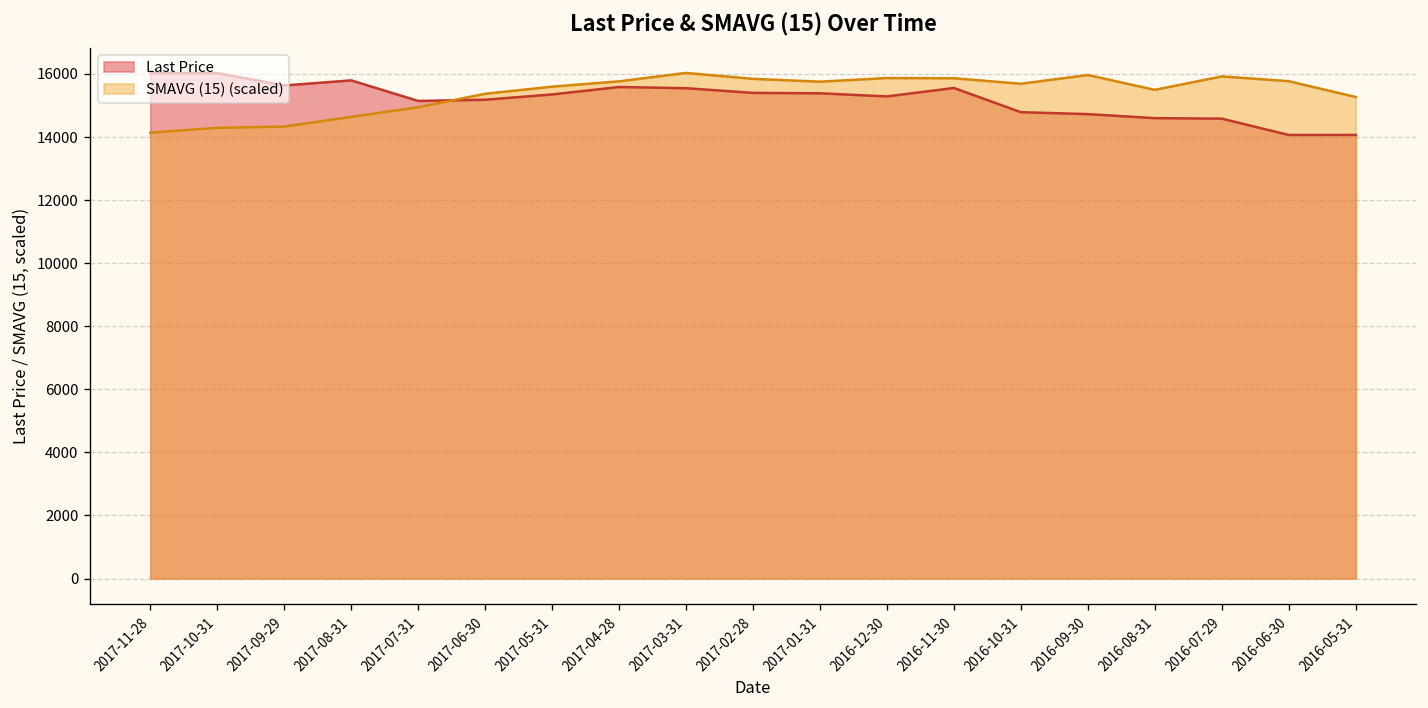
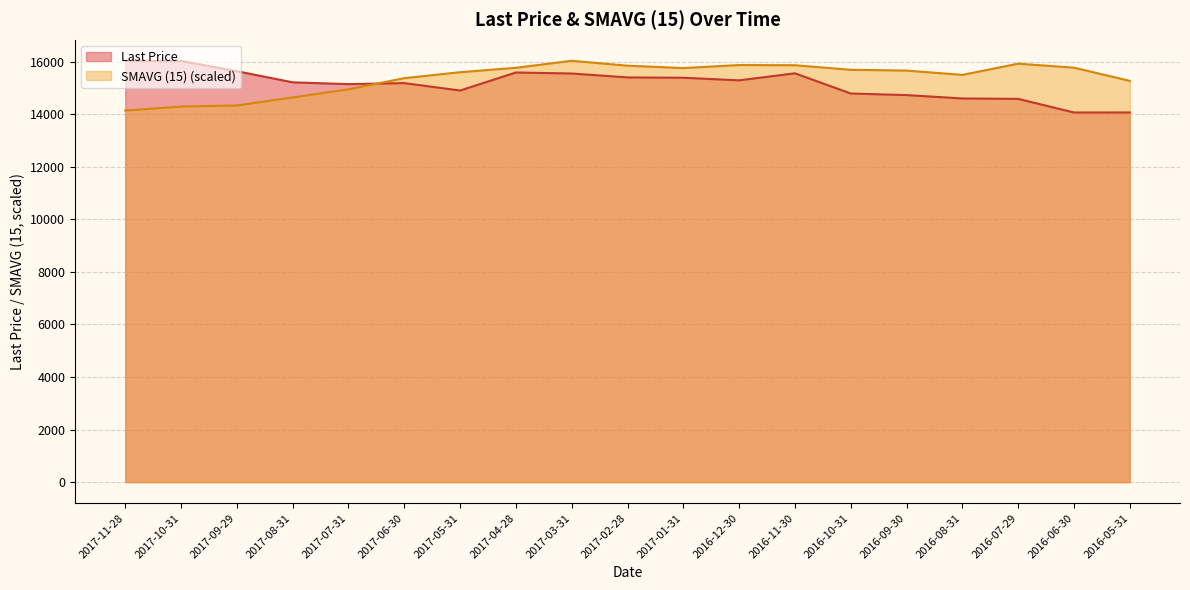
  {
    "Last Price": {
-     "2017-08-31": 15800,
+     "2017-08-31": 15200,
      "2017-07-31": 15100,
      "2017-06-30": 15200,
-     "2017-05-31": 15300,
+     "2017-05-31": 14900,
      "2017-04-28": 15600,
      "2017-03-31": 15500,
      "2017-02-28": 15400,
      "2017-01-31": 15400,
      "2016-12-30": 15300,
      "2016-11-30": 15600,
      "2016-10-31": 14800,
      "2016-09-30": 14700,
      "2016-08-31": 14600,
      "2016-07-29": 14600,
      "2016-06-30": 14100,
      "2016-05-31": 14100
    },
    "SMAVG (15) (scaled)": {
      "2017-11-28": 14100,
      "2017-10-31": 14300,
      "2017-09-29": 14300,
      "2017-08-31": 14600,
      "2017-07-31": 14900,
      "2017-06-30": 15400,
      "2017-05-31": 15600,
      "2017-04-28": 15800,
      "2017-03-31": 16000,
      "2017-02-28": 15800,
      "2017-01-31": 15800,
      "2016-12-30": 15900,
      "2016-11-30": 15900,
      "2016-10-31": 15700,
-     "2016-09-30": 16000,
+     "2016-09-30": 15700,
      "2016-08-31": 15500,
      "2016-07-29": 15900,
      "2016-06-30": 15800,
      "2016-05-31": 15300
    }
  }
